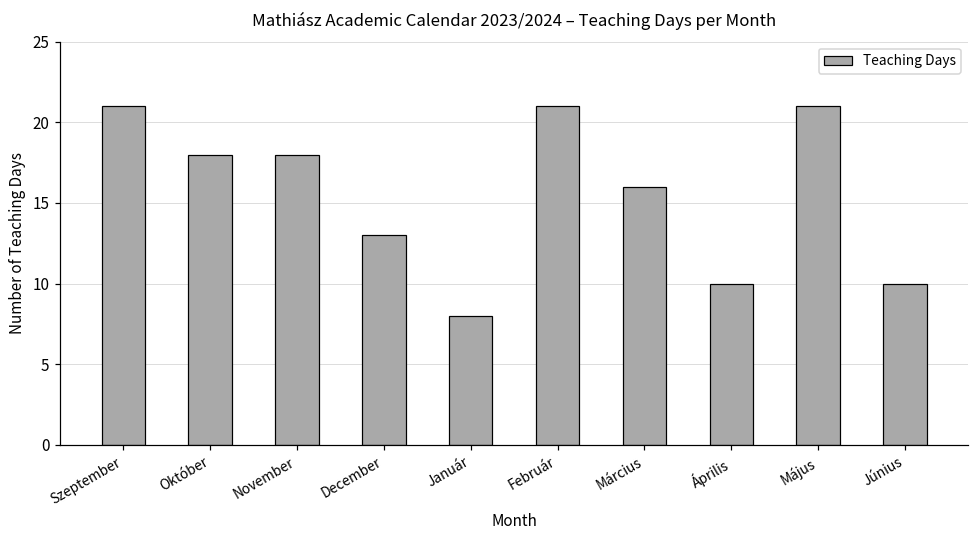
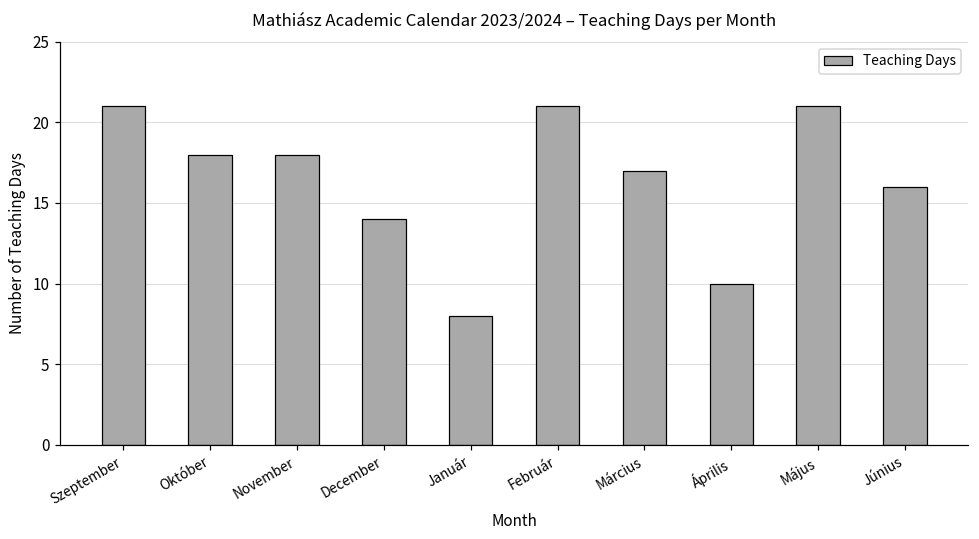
  {
    "Szeptember": 21,
    "Október": 18,
    "November": 18,
-   "December": 13,
+   "December": 14,
    "Január": 8,
    "Február": 21,
-   "Március": 16,
+   "Március": 17,
    "Április": 10,
    "Május": 21,
-   "Június": 10
+   "Június": 16
  }
